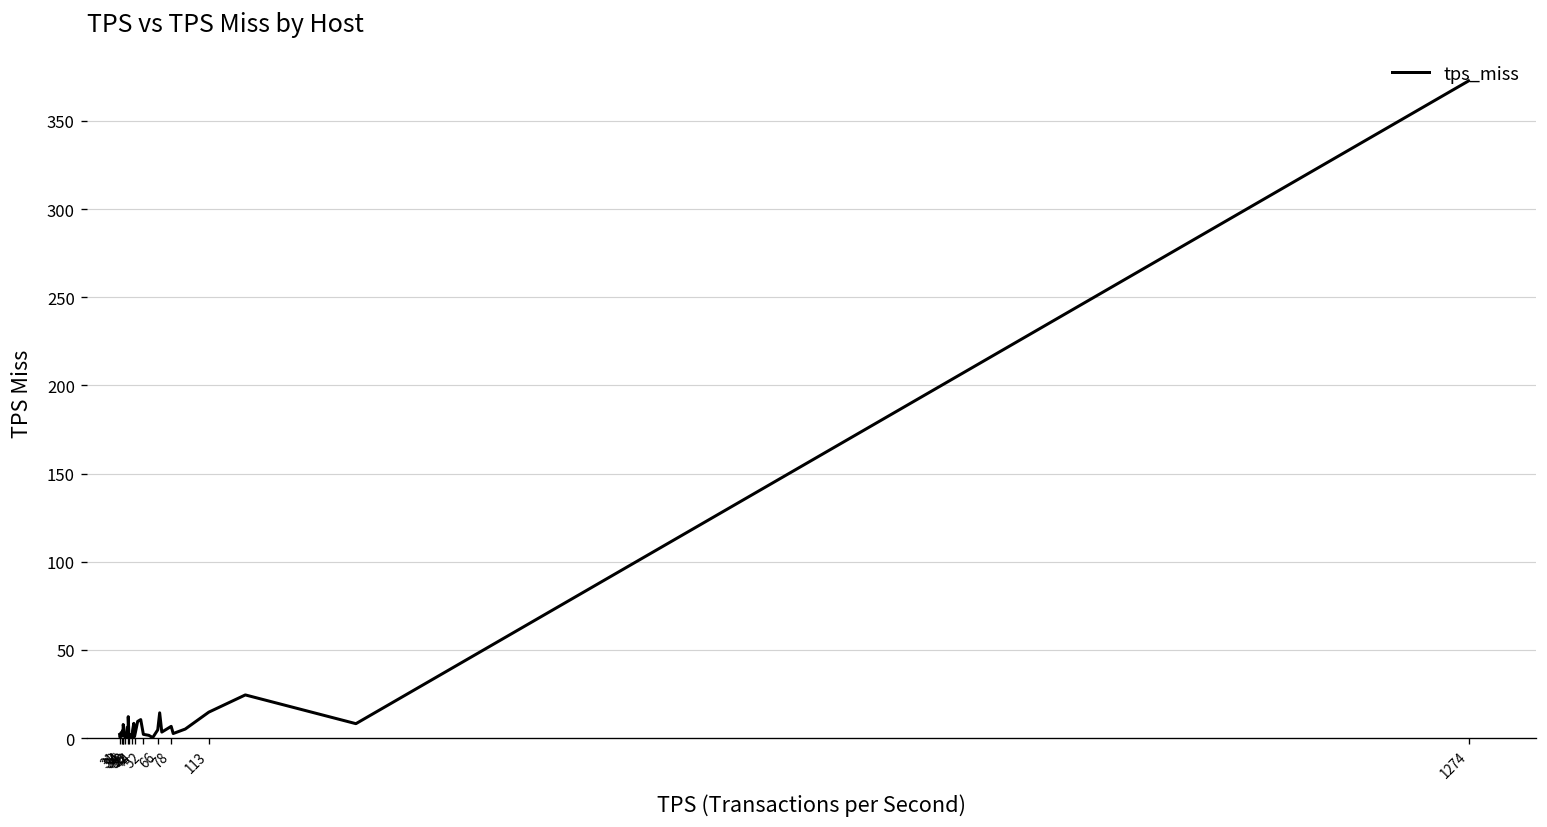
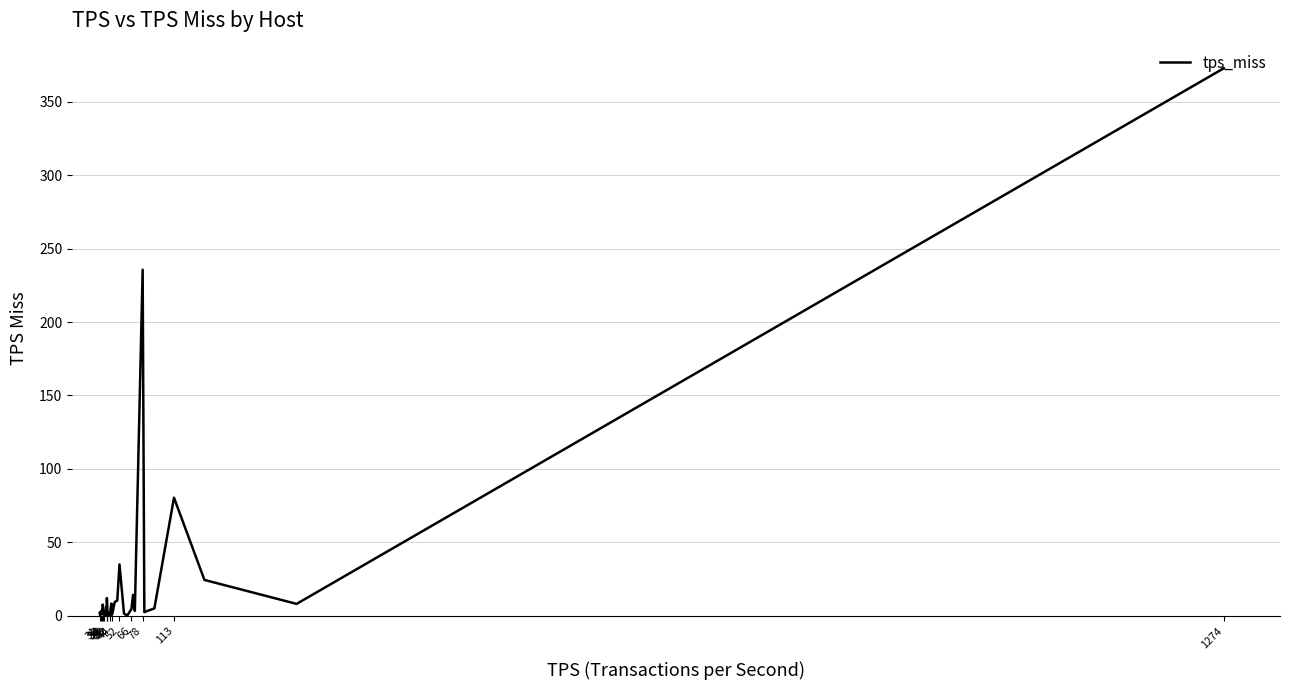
  {
    "31": 2,
    "32": 2,
    "36": 0,
    "38": 0,
    "39": 2,
    "42": 1,
    "44": 1,
-   "52": 2,
+   "52": 35,
    "66": 5,
-   "78": 7,
-   "113": 15,
+   "78": 236,
+   "113": 80,
    "1274": 373
  }
